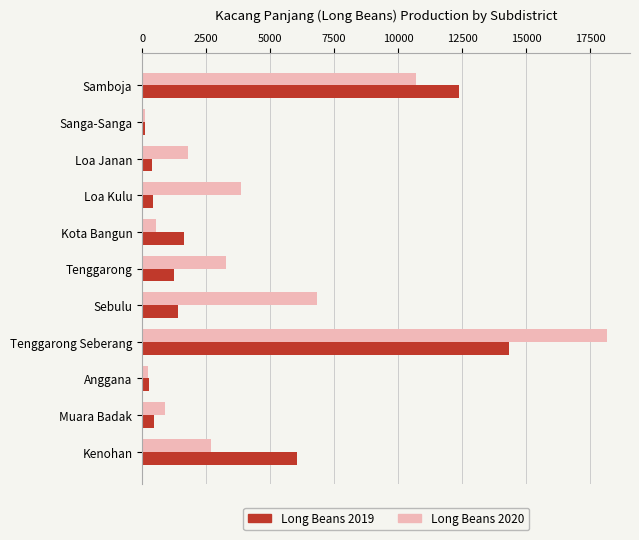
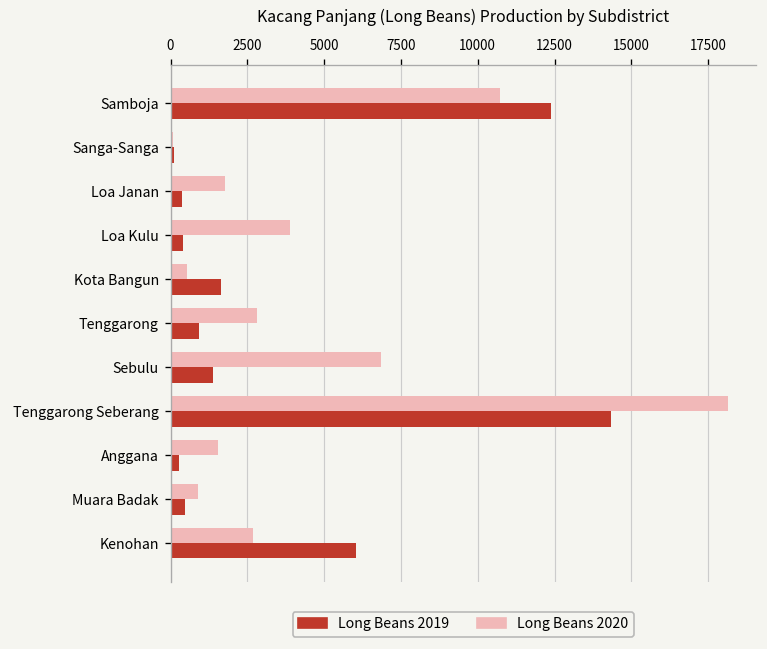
  {
    "Long Beans 2019": {
      "Samboja": 12400,
      "Sanga-Sanga": 100,
      "Loa Janan": 400,
      "Loa Kulu": 400,
      "Kota Bangun": 1700,
-     "Tenggarong": 1300,
+     "Tenggarong": 900,
      "Sebulu": 1400,
      "Tenggarong Seberang": 14300,
      "Anggana": 300,
      "Muara Badak": 500,
      "Kenohan": 6000
    },
    "Long Beans 2020": {
      "Samboja": 10700,
      "Loa Janan": 1800,
      "Loa Kulu": 3900,
      "Kota Bangun": 500,
-     "Tenggarong": 3300,
+     "Tenggarong": 2800,
      "Sebulu": 6800,
      "Tenggarong Seberang": 18200,
-     "Anggana": 200,
+     "Anggana": 1500,
      "Muara Badak": 900,
      "Kenohan": 2700
    }
  }
